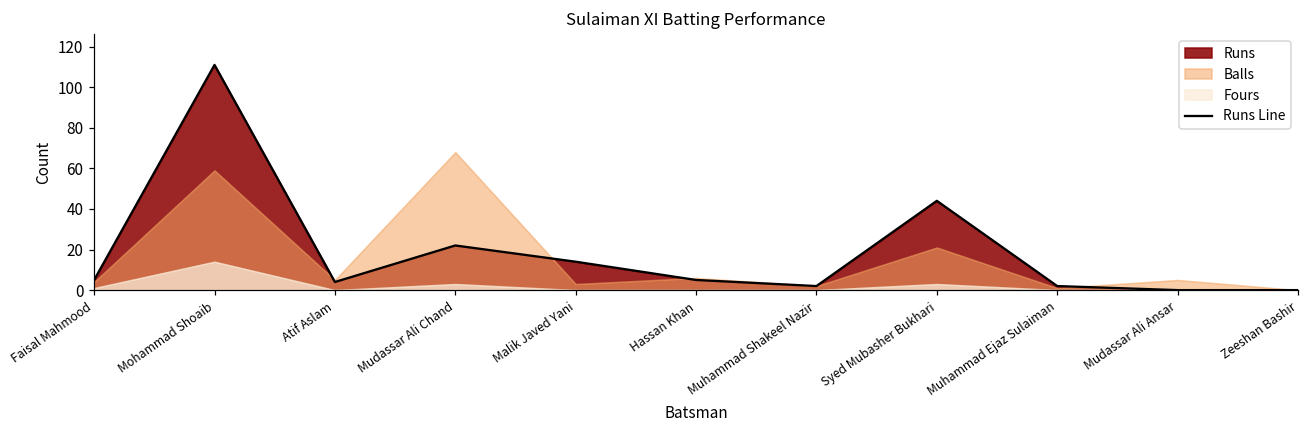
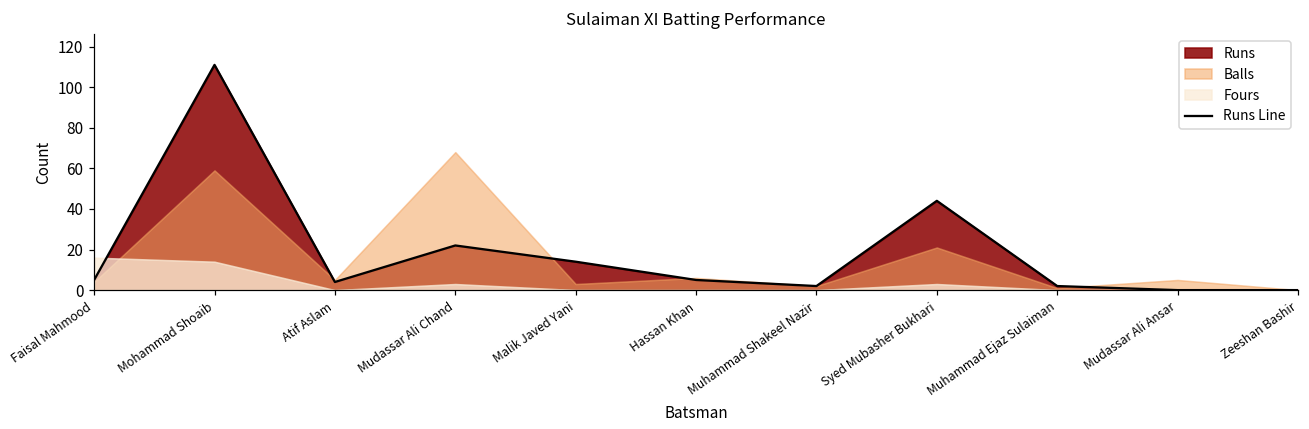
  {
    "Runs": {
      "Mohammad Shoaib": 111,
      "Mudassar Ali Chand": 22,
      "Malik Javed Yani": 14,
      "Syed Mubasher Bukhari": 44
    },
    "Balls": {
      "Mohammad Shoaib": 59,
      "Mudassar Ali Chand": 68,
      "Malik Javed Yani": 3,
      "Syed Mubasher Bukhari": 21,
      "Mudassar Ali Ansar": 5
    },
    "Fours": {
-     "Faisal Mahmood": 1,
+     "Faisal Mahmood": 16,
      "Mohammad Shoaib": 14,
      "Atif Aslam": 0,
      "Mudassar Ali Chand": 3,
      "Malik Javed Yani": 0,
      "Hassan Khan": 0,
      "Muhammad Shakeel Nazir": 0,
      "Syed Mubasher Bukhari": 3
    }
  }
